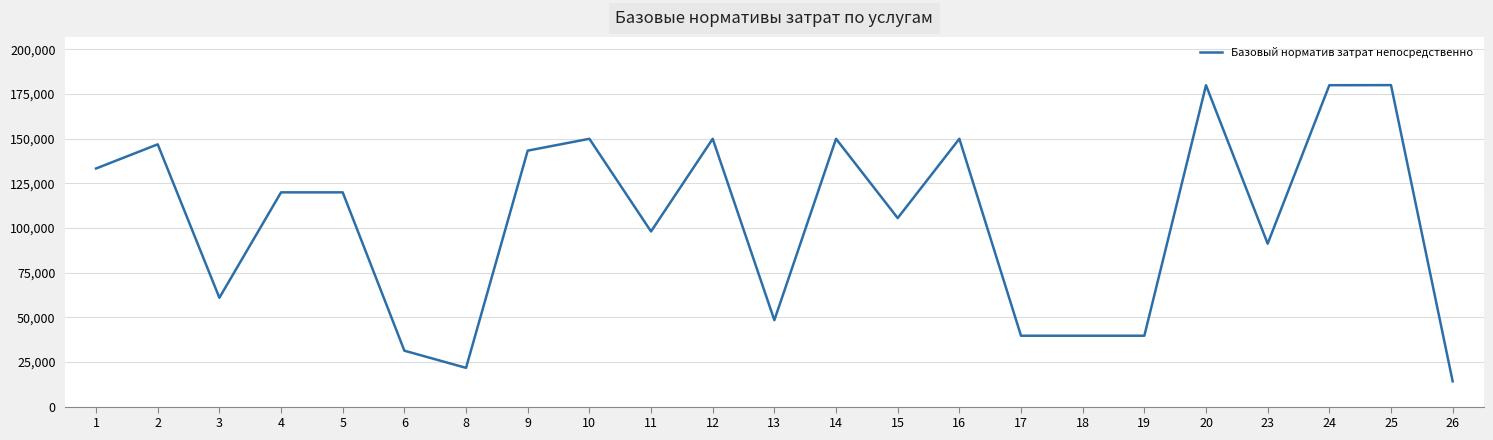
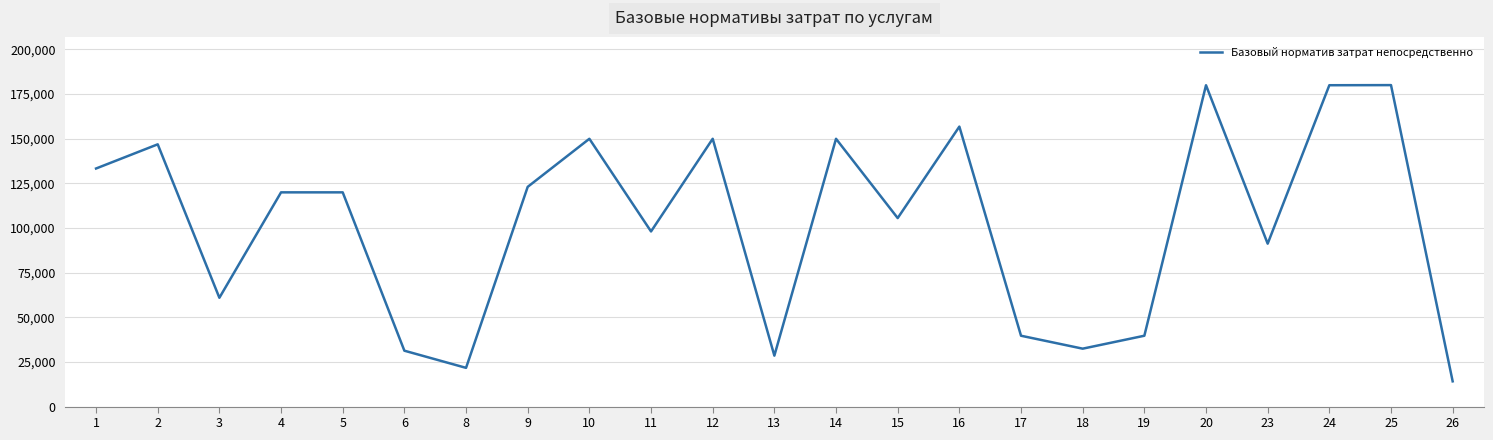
  {
    "1": "133,000",
    "2": "147,000",
    "3": "61,000",
    "4": "120,000",
    "5": "120,000",
    "6": "31,000",
    "8": "22,000",
-   "9": "143,000",
+   "9": "123,000",
    "10": "150,000",
    "11": "98,000",
    "12": "150,000",
-   "13": "48,000",
+   "13": "29,000",
    "14": "150,000",
    "15": "106,000",
-   "16": "150,000",
+   "16": "157,000",
    "17": "40,000",
-   "18": "40,000",
+   "18": "32,000",
    "19": "40,000",
    "20": "180,000",
    "23": "91,000",
    "24": "180,000",
    "25": "180,000",
    "26": "14,000"
  }
